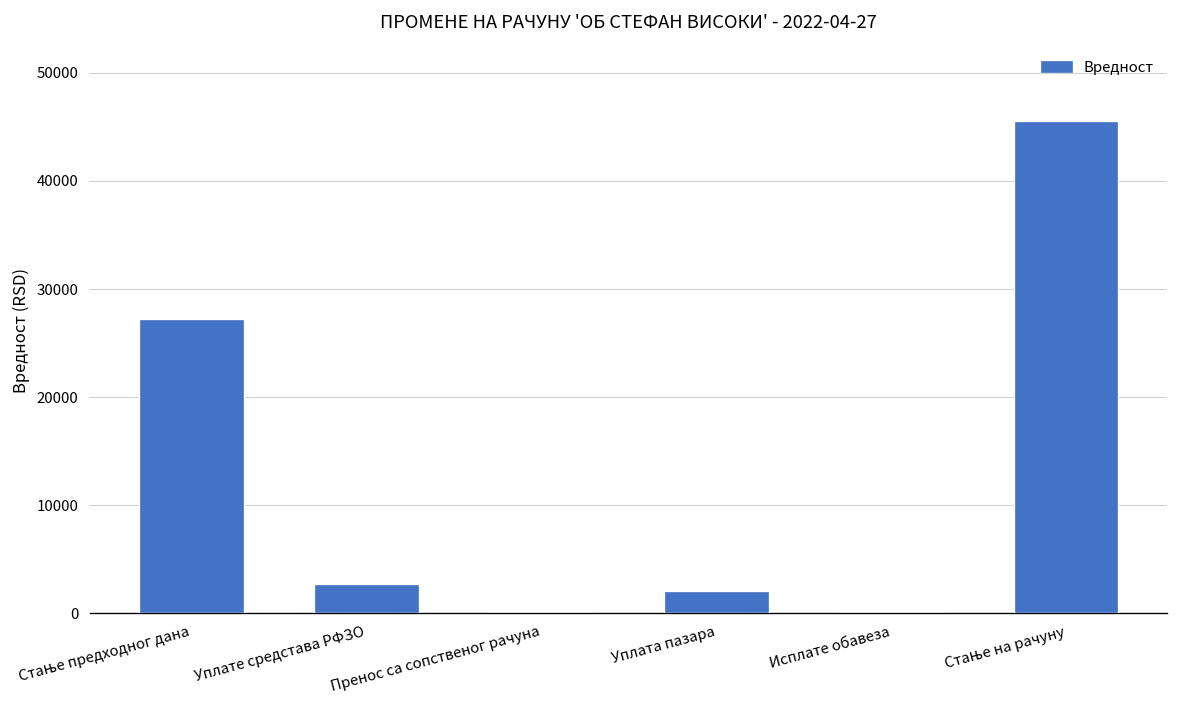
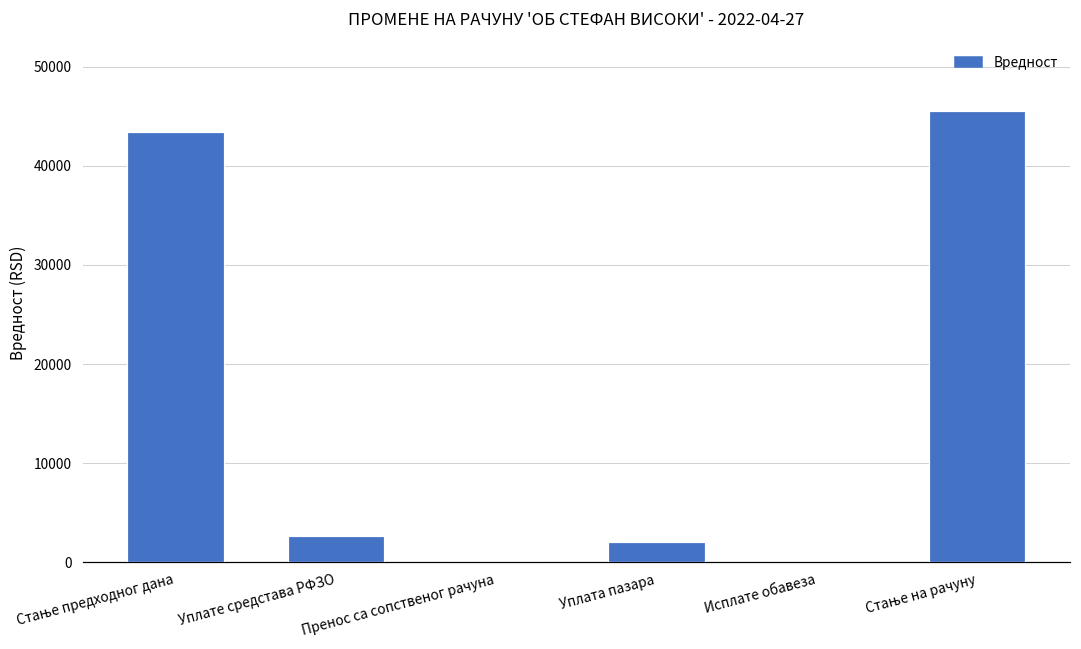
  {
-   "Стање предходног дана": 27000,
+   "Стање предходног дана": 43000,
    "Уплате средстава РФЗО": 3000,
    "Пренос са сопственог рачуна": 0,
    "Уплата пазара": 2000,
    "Исплате обавеза": 0,
    "Стање на рачуну": 46000
  }
